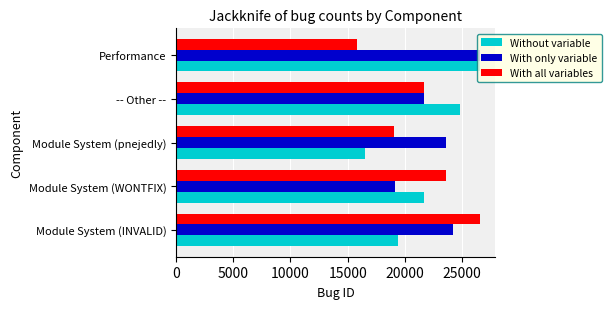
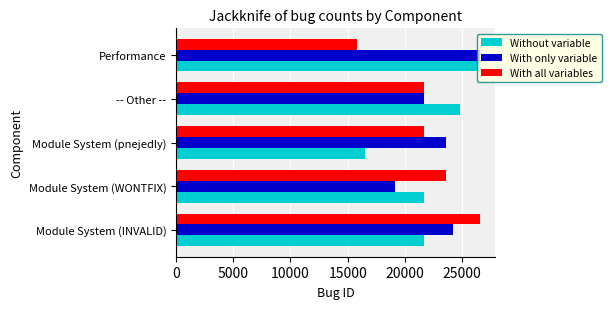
  {
    "Without variable": {
      "-- Other --": 24800,
      "Module System (pnejedly)": 16500,
      "Module System (WONTFIX)": 21700,
-     "Module System (INVALID)": 19400
+     "Module System (INVALID)": 21700
    },
    "With only variable": {
      "-- Other --": 21700,
      "Module System (pnejedly)": 23600,
      "Module System (WONTFIX)": 19100,
      "Module System (INVALID)": 24200
    },
    "With all variables": {
      "Performance": 15800,
      "-- Other --": 21700,
-     "Module System (pnejedly)": 19100,
+     "Module System (pnejedly)": 21700,
      "Module System (WONTFIX)": 23600,
      "Module System (INVALID)": 26600
    }
  }
